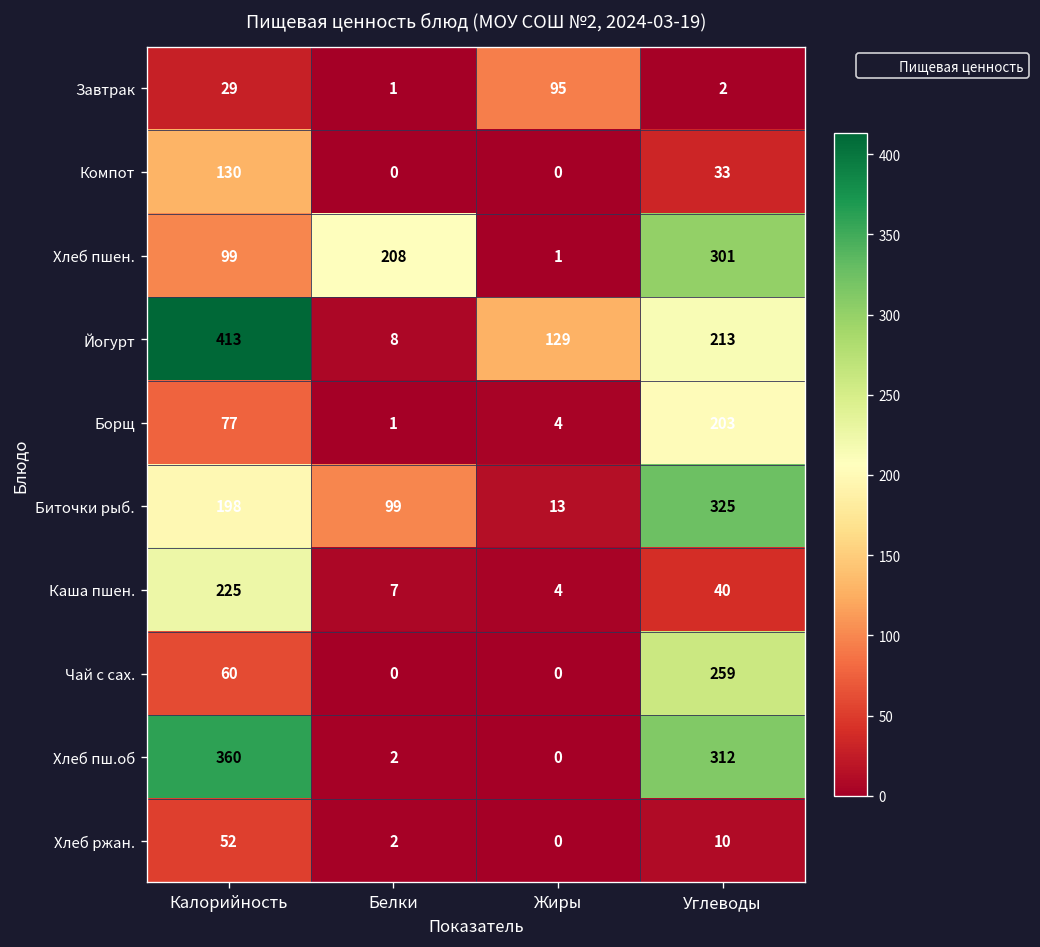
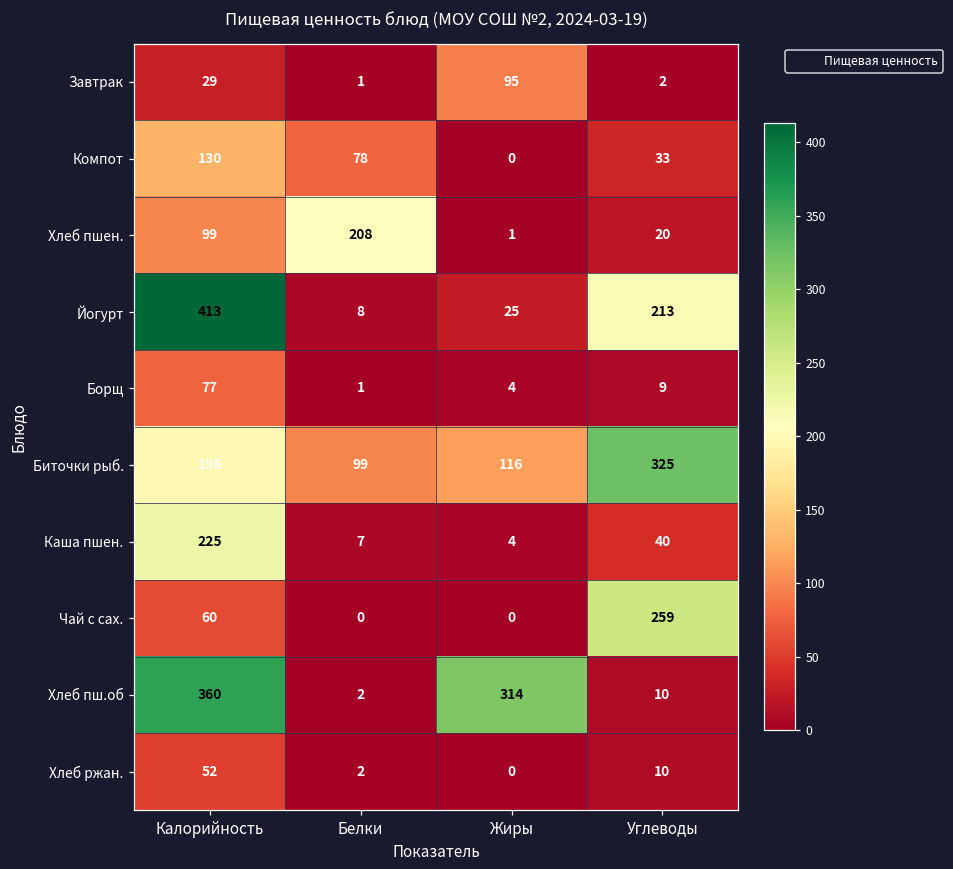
  {
    "Завтрак": {
      "Калорийность": 29,
      "Белки": 1,
      "Жиры": 95,
      "Углеводы": 2
    },
    "Компот": {
      "Калорийность": 130,
-     "Белки": 0,
+     "Белки": 78,
      "Жиры": 0,
      "Углеводы": 33
    },
    "Хлеб пшен.": {
      "Калорийность": 99,
      "Белки": 208,
      "Жиры": 1,
-     "Углеводы": 301
+     "Углеводы": 20
    },
    "Йогурт": {
      "Калорийность": 413,
      "Белки": 8,
-     "Жиры": 129,
+     "Жиры": 25,
      "Углеводы": 213
    },
    "Борщ": {
      "Калорийность": 77,
      "Белки": 1,
      "Жиры": 4,
-     "Углеводы": 203
+     "Углеводы": 9
    },
    "Биточки рыб.": {
      "Калорийность": 198,
      "Белки": 99,
-     "Жиры": 13,
+     "Жиры": 116,
      "Углеводы": 325
    },
    "Каша пшен.": {
      "Калорийность": 225,
      "Белки": 7,
      "Жиры": 4,
      "Углеводы": 40
    },
    "Чай с сах.": {
      "Калорийность": 60,
      "Белки": 0,
      "Жиры": 0,
      "Углеводы": 259
    },
    "Хлеб пш.об": {
      "Калорийность": 360,
      "Белки": 2,
-     "Жиры": 0,
-     "Углеводы": 312
+     "Жиры": 314,
+     "Углеводы": 10
    },
    "Хлеб ржан.": {
      "Калорийность": 52,
      "Белки": 2,
      "Жиры": 0,
      "Углеводы": 10
    }
  }
